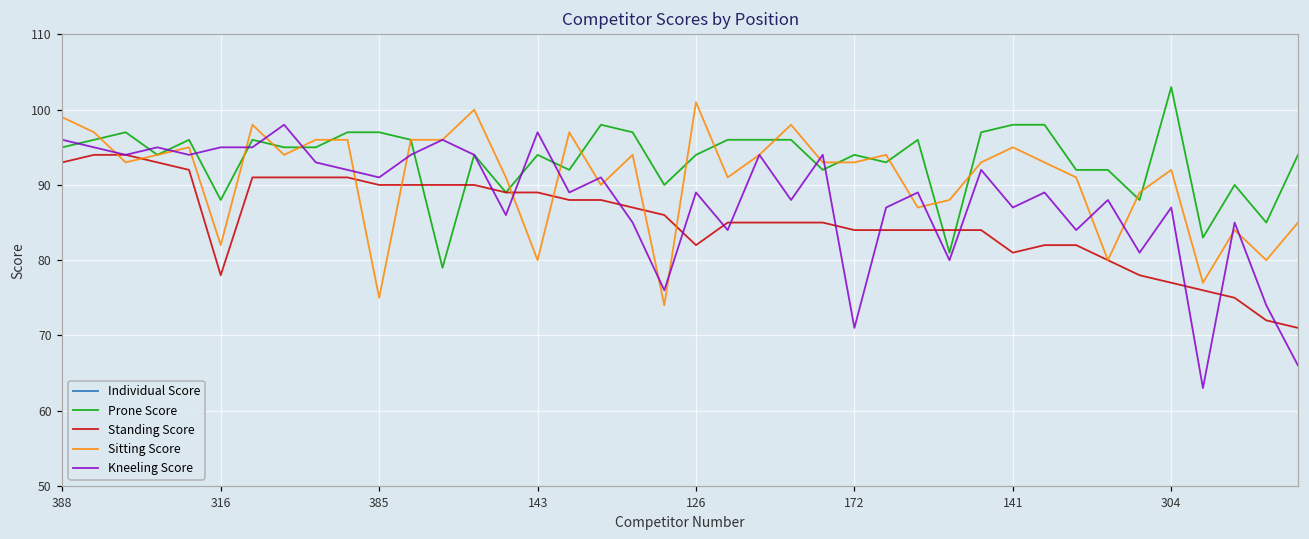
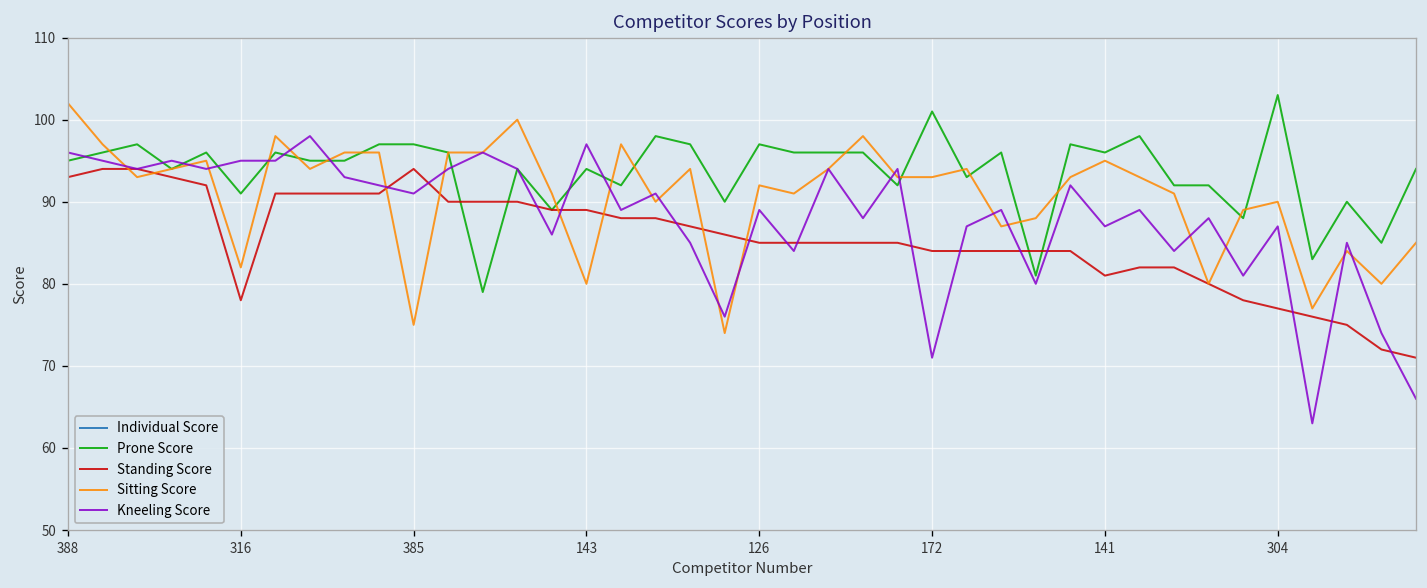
  {
    "Prone Score": {
      "388": 95,
-     "316": 88,
+     "316": 91,
      "385": 97,
      "143": 94,
-     "126": 94,
-     "172": 94,
-     "141": 98,
+     "126": 97,
+     "172": 101,
+     "141": 96,
      "304": 103
    },
    "Standing Score": {
      "388": 93,
      "316": 78,
-     "385": 90,
+     "385": 94,
      "143": 89,
-     "126": 82,
+     "126": 85,
      "172": 84,
      "141": 81,
      "304": 77
    },
    "Sitting Score": {
-     "388": 99,
+     "388": 102,
      "316": 82,
      "385": 75,
      "143": 80,
-     "126": 101,
+     "126": 92,
      "172": 93,
      "141": 95,
-     "304": 92
+     "304": 90
    },
    "Kneeling Score": {
      "388": 96,
      "316": 95,
      "385": 91,
      "143": 97,
      "126": 89,
      "172": 71,
      "141": 87,
      "304": 87
    }
  }
